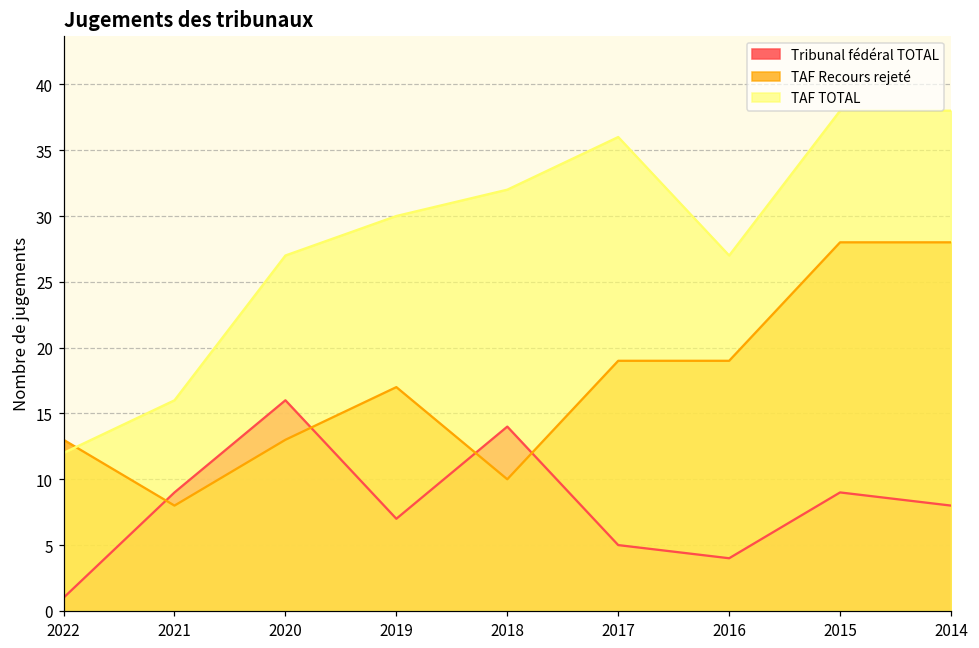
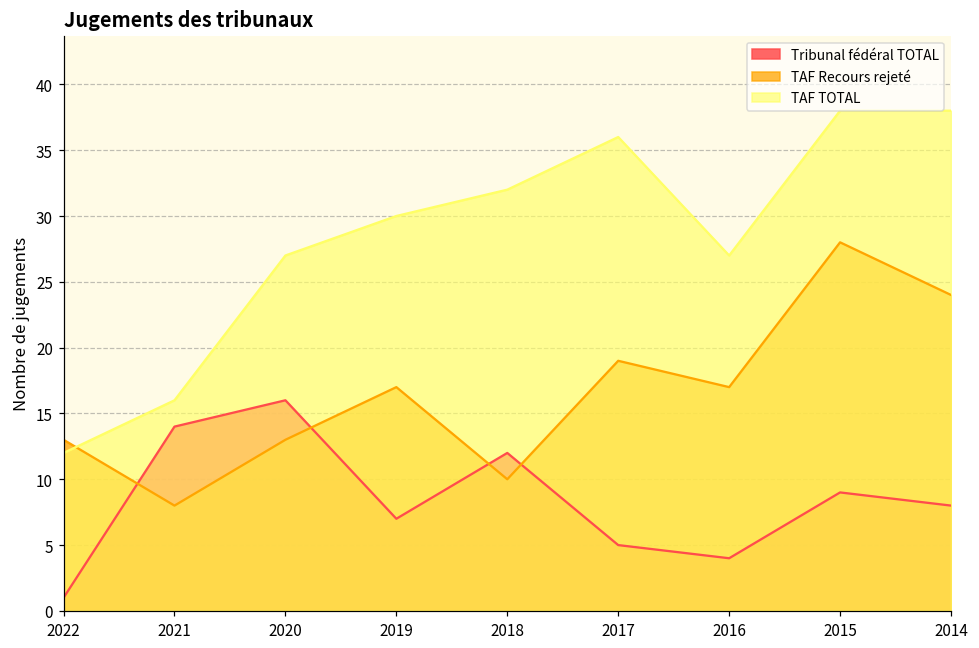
  {
    "Tribunal fédéral TOTAL": {
      "2022": 1,
-     "2021": 9,
+     "2021": 14,
      "2020": 16,
      "2019": 7,
-     "2018": 14,
+     "2018": 12,
      "2017": 5,
      "2016": 4,
      "2015": 9,
      "2014": 8
    },
    "TAF Recours rejeté": {
      "2022": 13,
      "2021": 8,
      "2020": 13,
      "2019": 17,
      "2018": 10,
      "2017": 19,
-     "2016": 19,
+     "2016": 17,
      "2015": 28,
-     "2014": 28
+     "2014": 24
    },
    "TAF TOTAL": {
      "2022": 12,
      "2021": 16,
      "2020": 27,
      "2019": 30,
      "2018": 32,
      "2017": 36,
      "2016": 27,
      "2014": 38
    }
  }
